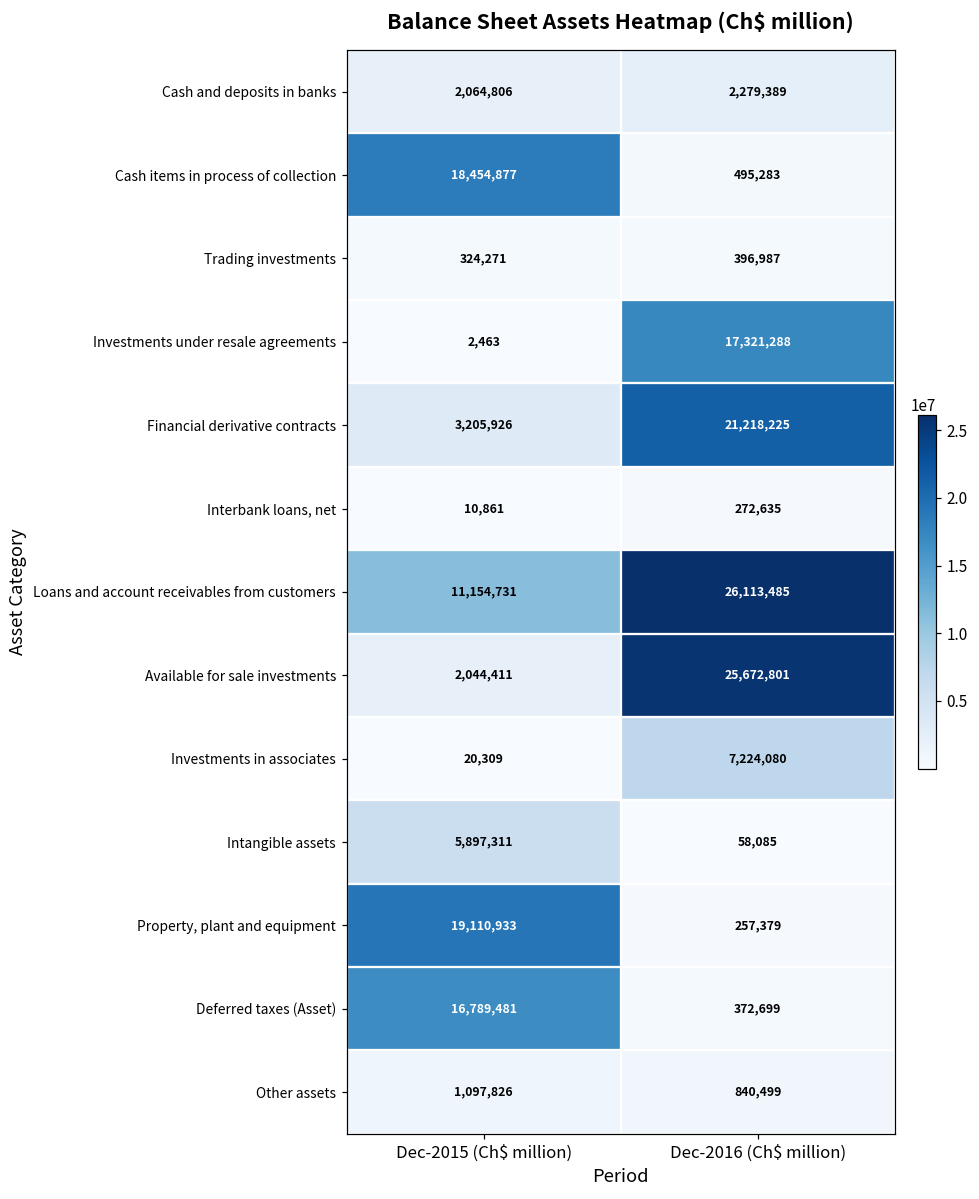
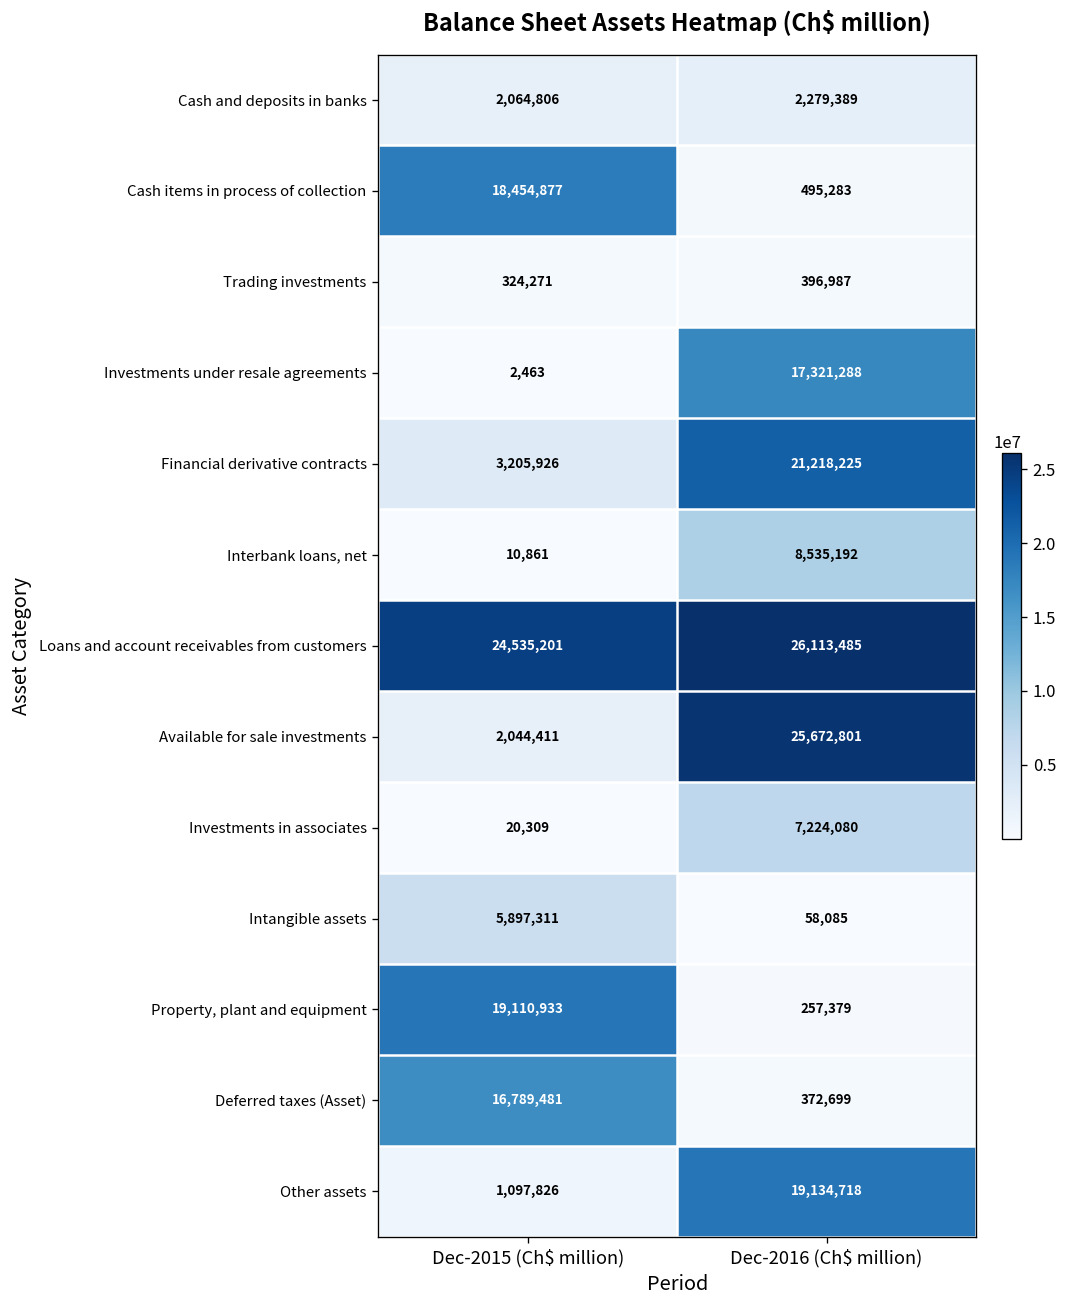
  {
    "Cash and deposits in banks": {
      "Dec-2015 (Ch$ million)": "2,064,806",
      "Dec-2016 (Ch$ million)": "2,279,389"
    },
    "Cash items in process of collection": {
      "Dec-2015 (Ch$ million)": "18,454,877",
      "Dec-2016 (Ch$ million)": "495,283"
    },
    "Trading investments": {
      "Dec-2015 (Ch$ million)": "324,271",
      "Dec-2016 (Ch$ million)": "396,987"
    },
    "Investments under resale agreements": {
      "Dec-2015 (Ch$ million)": "2,463",
      "Dec-2016 (Ch$ million)": "17,321,288"
    },
    "Financial derivative contracts": {
      "Dec-2015 (Ch$ million)": "3,205,926",
      "Dec-2016 (Ch$ million)": "21,218,225"
    },
    "Interbank loans, net": {
      "Dec-2015 (Ch$ million)": "10,861",
-     "Dec-2016 (Ch$ million)": "272,635"
+     "Dec-2016 (Ch$ million)": "8,535,192"
    },
    "Loans and account receivables from customers": {
-     "Dec-2015 (Ch$ million)": "11,154,731",
+     "Dec-2015 (Ch$ million)": "24,535,201",
      "Dec-2016 (Ch$ million)": "26,113,485"
    },
    "Available for sale investments": {
      "Dec-2015 (Ch$ million)": "2,044,411",
      "Dec-2016 (Ch$ million)": "25,672,801"
    },
    "Investments in associates": {
      "Dec-2015 (Ch$ million)": "20,309",
      "Dec-2016 (Ch$ million)": "7,224,080"
    },
    "Intangible assets": {
      "Dec-2015 (Ch$ million)": "5,897,311",
      "Dec-2016 (Ch$ million)": "58,085"
    },
    "Property, plant and equipment": {
      "Dec-2015 (Ch$ million)": "19,110,933",
      "Dec-2016 (Ch$ million)": "257,379"
    },
    "Deferred taxes (Asset)": {
      "Dec-2015 (Ch$ million)": "16,789,481",
      "Dec-2016 (Ch$ million)": "372,699"
    },
    "Other assets": {
      "Dec-2015 (Ch$ million)": "1,097,826",
-     "Dec-2016 (Ch$ million)": "840,499"
+     "Dec-2016 (Ch$ million)": "19,134,718"
    }
  }
